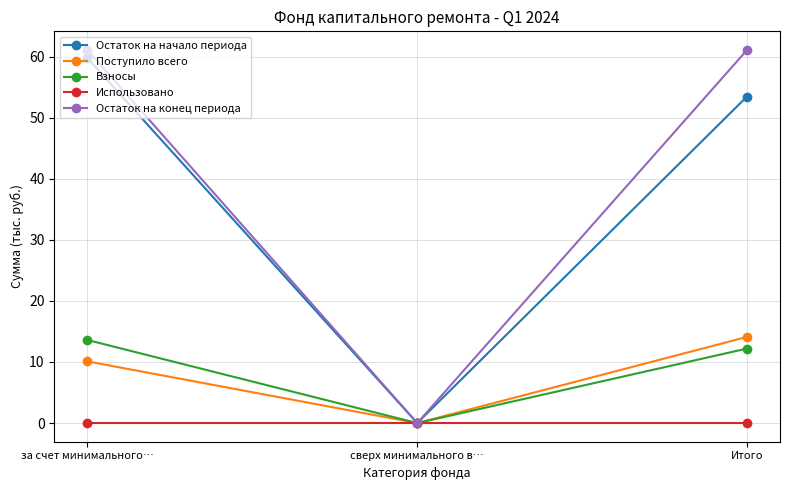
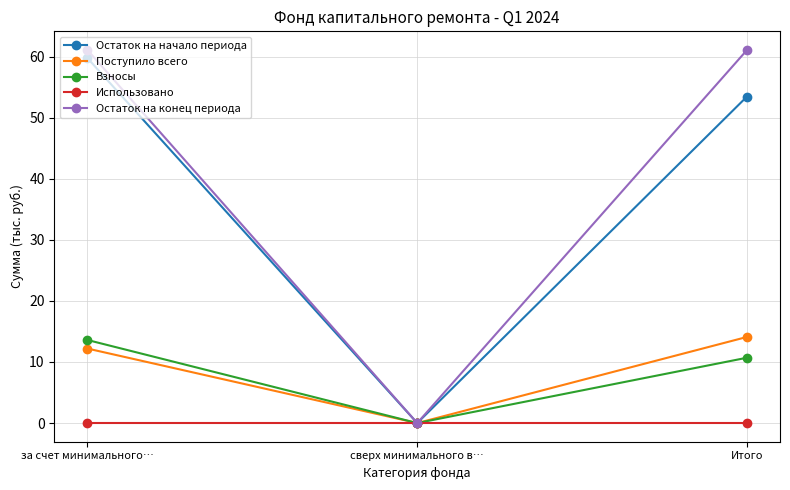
  {
    "Остаток на начало периода": {
      "Итого": 53
    },
    "Поступило всего": {
-     "за счет минимального…": 10,
+     "за счет минимального…": 12,
      "Итого": 14
    },
    "Взносы": {
      "за счет минимального…": 14,
-     "Итого": 12
+     "Итого": 11
    },
    "Использовано": {
      "за счет минимального…": 0,
      "Итого": 0
    },
    "Остаток на конец периода": {
      "Итого": 61
    }
  }
